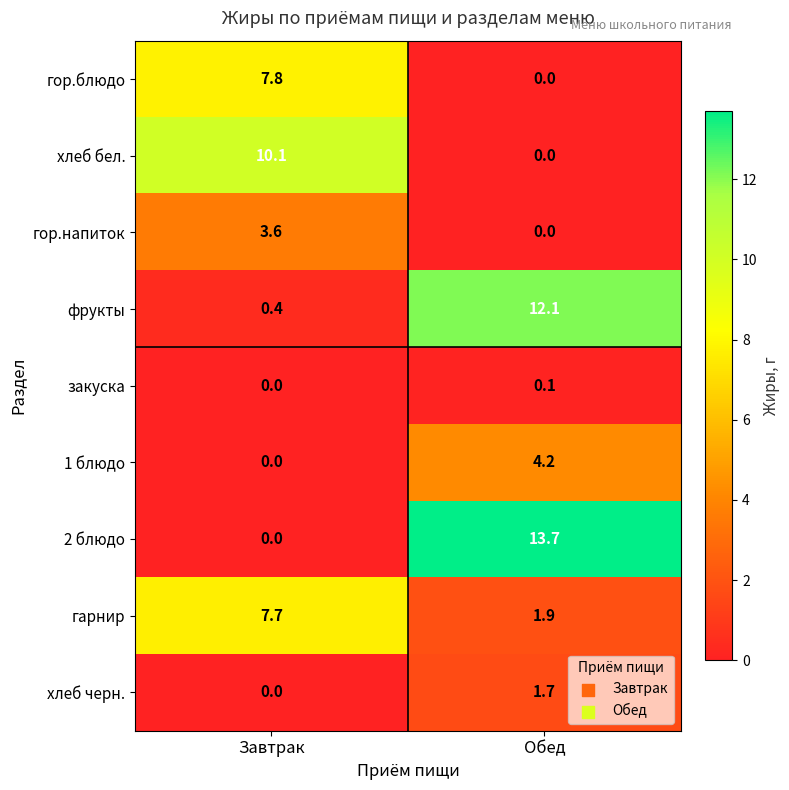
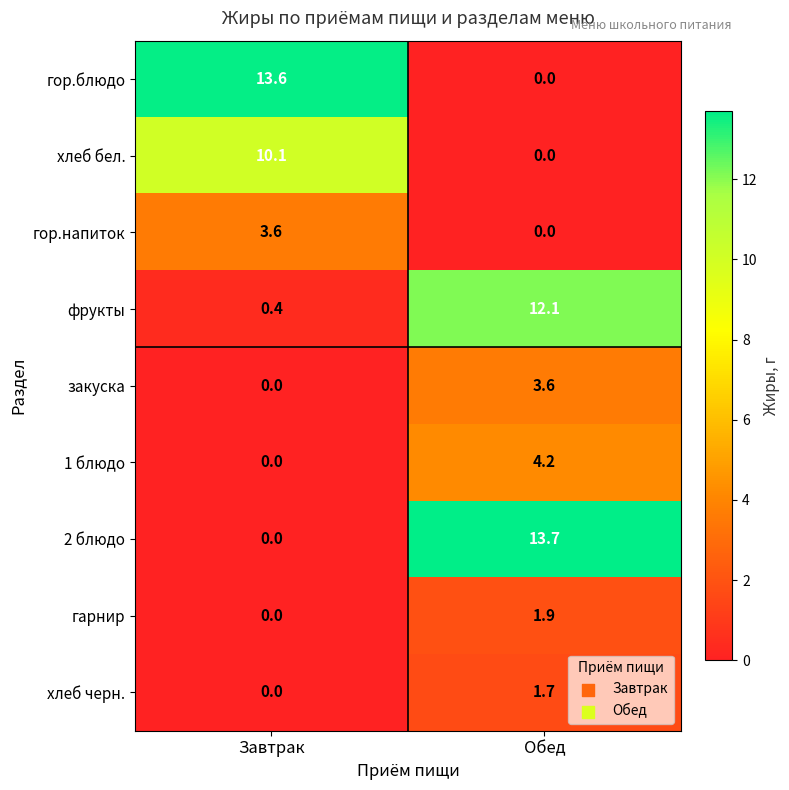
  {
    "гор.блюдо": {
-     "Завтрак": 7.8,
+     "Завтрак": 13.6,
      "Обед": 0.0
    },
    "хлеб бел.": {
      "Завтрак": 10.1,
      "Обед": 0.0
    },
    "гор.напиток": {
      "Завтрак": 3.6,
      "Обед": 0.0
    },
    "фрукты": {
      "Завтрак": 0.4,
      "Обед": 12.1
    },
    "закуска": {
      "Завтрак": 0.0,
-     "Обед": 0.1
+     "Обед": 3.6
    },
    "1 блюдо": {
      "Завтрак": 0.0,
      "Обед": 4.2
    },
    "2 блюдо": {
      "Завтрак": 0.0,
      "Обед": 13.7
    },
    "гарнир": {
-     "Завтрак": 7.7,
+     "Завтрак": 0.0,
      "Обед": 1.9
    },
    "хлеб черн.": {
      "Завтрак": 0.0,
      "Обед": 1.7
    }
  }
